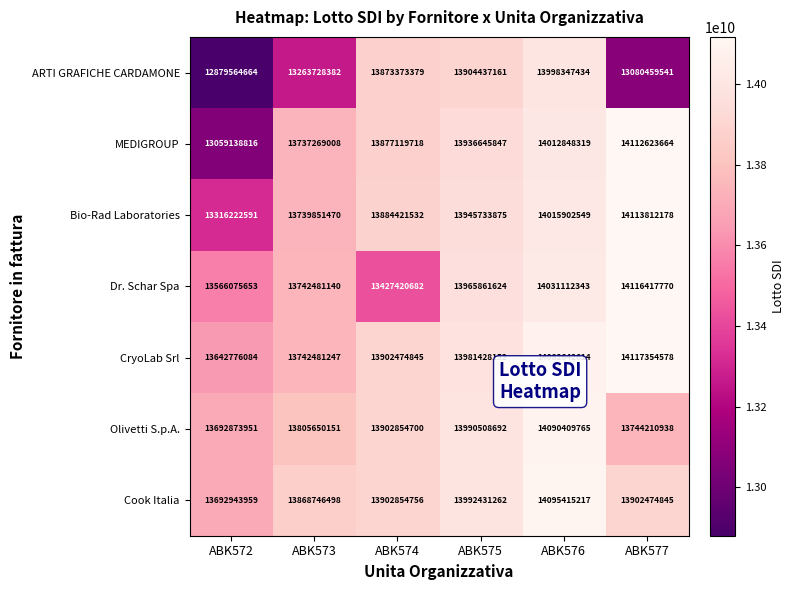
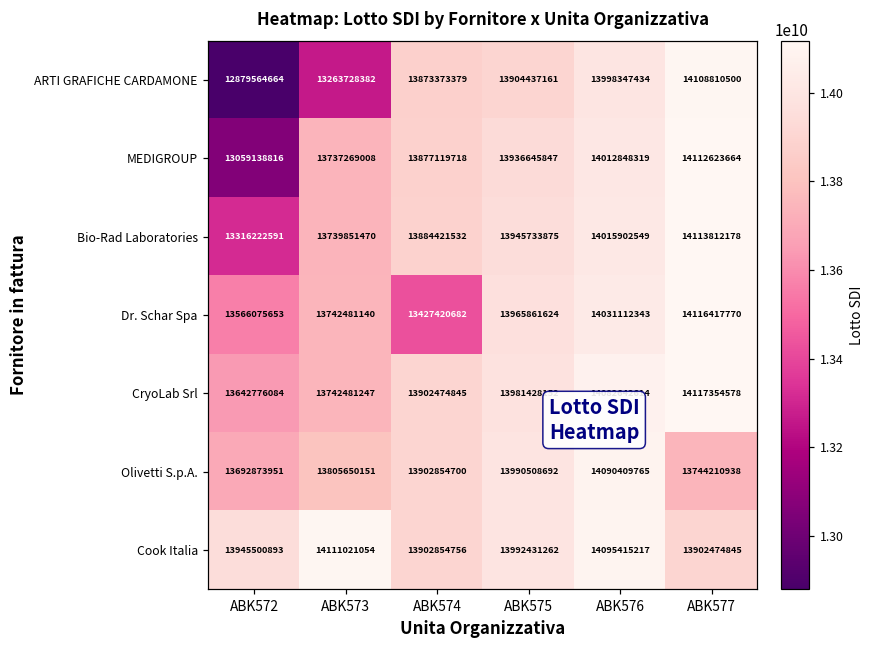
  {
    "ARTI GRAFICHE CARDAMONE": {
      "ABK572": 12879564664,
      "ABK573": 13263728382,
      "ABK574": 13873373379,
      "ABK575": 13904437161,
      "ABK576": 13998347434,
-     "ABK577": 13080459541
+     "ABK577": 14108810500
    },
    "MEDIGROUP": {
      "ABK572": 13059138816,
      "ABK573": 13737269008,
      "ABK574": 13877119718,
      "ABK575": 13936645847,
      "ABK576": 14012848319,
      "ABK577": 14112623664
    },
    "Bio-Rad Laboratories": {
      "ABK572": 13316222591,
      "ABK573": 13739851470,
      "ABK574": 13884421532,
      "ABK575": 13945733875,
      "ABK576": 14015902549,
      "ABK577": 14113812178
    },
    "Dr. Schar Spa": {
      "ABK572": 13566075653,
      "ABK573": 13742481140,
      "ABK574": 13427420682,
      "ABK575": 13965861624,
      "ABK576": 14031112343,
      "ABK577": 14116417770
    },
    "CryoLab Srl": {
      "ABK572": 13642776084,
      "ABK573": 13742481247,
      "ABK574": 13902474845,
      "ABK577": 14117354578
    },
    "Olivetti S.p.A.": {
      "ABK572": 13692873951,
      "ABK573": 13805650151,
      "ABK574": 13902854700,
      "ABK575": 13990508692,
      "ABK576": 14090409765,
      "ABK577": 13744210938
    },
    "Cook Italia": {
-     "ABK572": 13692943959,
-     "ABK573": 13868746498,
+     "ABK572": 13945500893,
+     "ABK573": 14111021054,
      "ABK574": 13902854756,
      "ABK575": 13992431262,
      "ABK576": 14095415217,
      "ABK577": 13902474845
    }
  }
